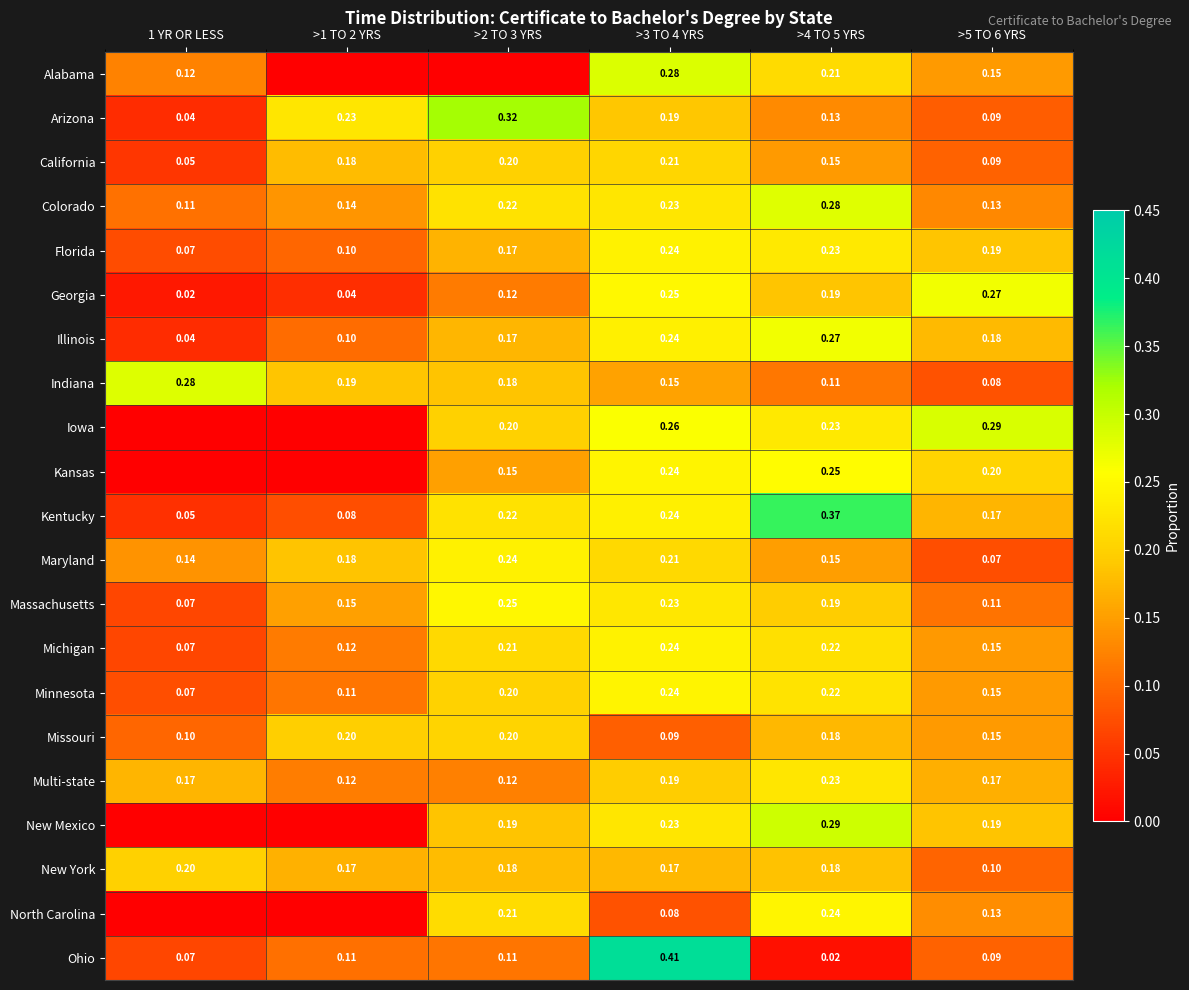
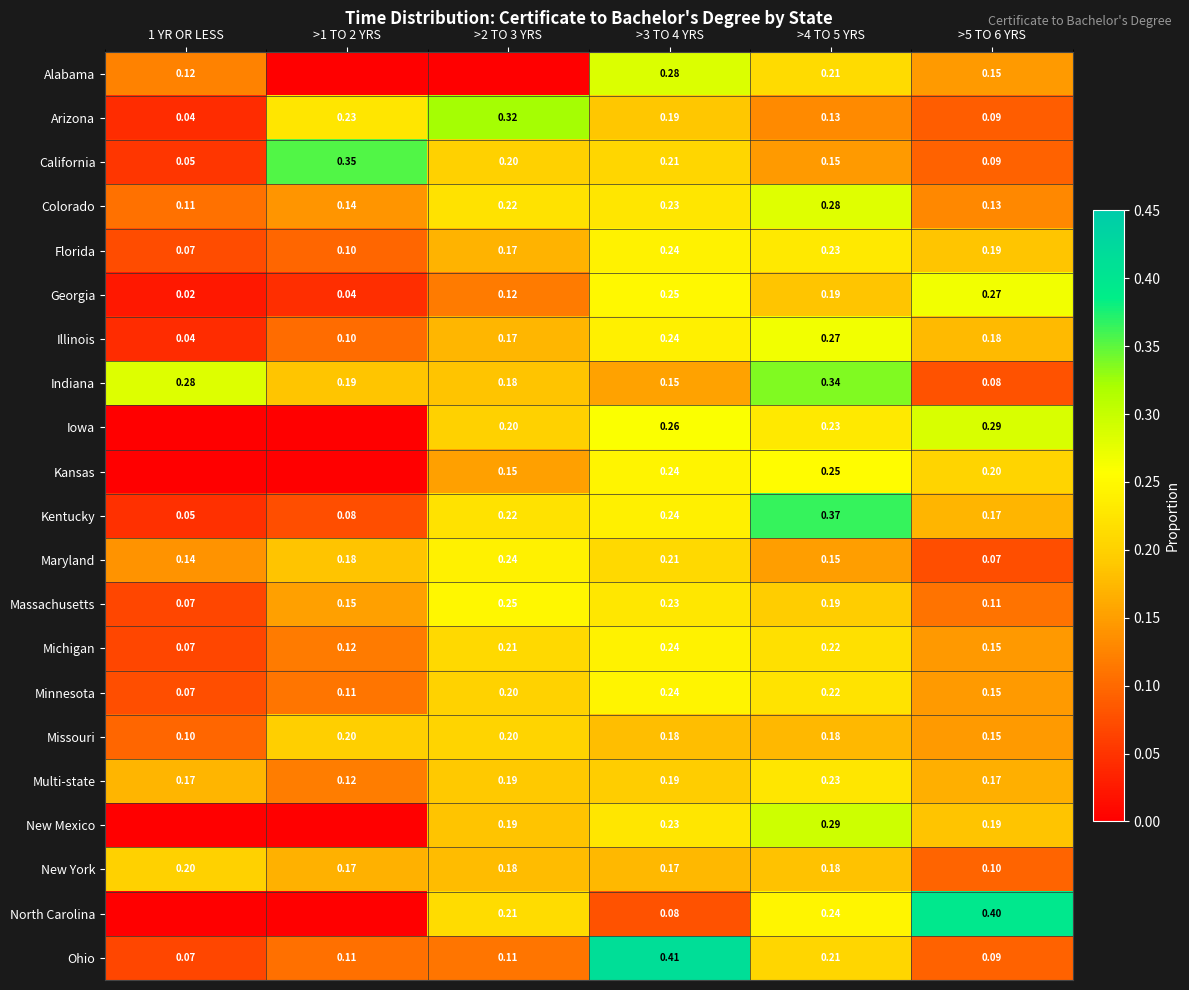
  {
    "Alabama": {
      "1 YR OR LESS": 0.12,
      ">3 TO 4 YRS": 0.28,
      ">4 TO 5 YRS": 0.21,
      ">5 TO 6 YRS": 0.15
    },
    "Arizona": {
      "1 YR OR LESS": 0.04,
      ">1 TO 2 YRS": 0.23,
      ">2 TO 3 YRS": 0.32,
      ">3 TO 4 YRS": 0.19,
      ">4 TO 5 YRS": 0.13,
      ">5 TO 6 YRS": 0.09
    },
    "California": {
      "1 YR OR LESS": 0.05,
-     ">1 TO 2 YRS": 0.18,
+     ">1 TO 2 YRS": 0.35,
      ">2 TO 3 YRS": 0.20,
      ">3 TO 4 YRS": 0.21,
      ">4 TO 5 YRS": 0.15,
      ">5 TO 6 YRS": 0.09
    },
    "Colorado": {
      "1 YR OR LESS": 0.11,
      ">1 TO 2 YRS": 0.14,
      ">2 TO 3 YRS": 0.22,
      ">3 TO 4 YRS": 0.23,
      ">4 TO 5 YRS": 0.28,
      ">5 TO 6 YRS": 0.13
    },
    "Florida": {
      "1 YR OR LESS": 0.07,
      ">1 TO 2 YRS": 0.10,
      ">2 TO 3 YRS": 0.17,
      ">3 TO 4 YRS": 0.24,
      ">4 TO 5 YRS": 0.23,
      ">5 TO 6 YRS": 0.19
    },
    "Georgia": {
      "1 YR OR LESS": 0.02,
      ">1 TO 2 YRS": 0.04,
      ">2 TO 3 YRS": 0.12,
      ">3 TO 4 YRS": 0.25,
      ">4 TO 5 YRS": 0.19,
      ">5 TO 6 YRS": 0.27
    },
    "Illinois": {
      "1 YR OR LESS": 0.04,
      ">1 TO 2 YRS": 0.10,
      ">2 TO 3 YRS": 0.17,
      ">3 TO 4 YRS": 0.24,
      ">4 TO 5 YRS": 0.27,
      ">5 TO 6 YRS": 0.18
    },
    "Indiana": {
      "1 YR OR LESS": 0.28,
      ">1 TO 2 YRS": 0.19,
      ">2 TO 3 YRS": 0.18,
      ">3 TO 4 YRS": 0.15,
-     ">4 TO 5 YRS": 0.11,
+     ">4 TO 5 YRS": 0.34,
      ">5 TO 6 YRS": 0.08
    },
    "Iowa": {
      ">2 TO 3 YRS": 0.20,
      ">3 TO 4 YRS": 0.26,
      ">4 TO 5 YRS": 0.23,
      ">5 TO 6 YRS": 0.29
    },
    "Kansas": {
      ">2 TO 3 YRS": 0.15,
      ">3 TO 4 YRS": 0.24,
      ">4 TO 5 YRS": 0.25,
      ">5 TO 6 YRS": 0.20
    },
    "Kentucky": {
      "1 YR OR LESS": 0.05,
      ">1 TO 2 YRS": 0.08,
      ">2 TO 3 YRS": 0.22,
      ">3 TO 4 YRS": 0.24,
      ">4 TO 5 YRS": 0.37,
      ">5 TO 6 YRS": 0.17
    },
    "Maryland": {
      "1 YR OR LESS": 0.14,
      ">1 TO 2 YRS": 0.18,
      ">2 TO 3 YRS": 0.24,
      ">3 TO 4 YRS": 0.21,
      ">4 TO 5 YRS": 0.15,
      ">5 TO 6 YRS": 0.07
    },
    "Massachusetts": {
      "1 YR OR LESS": 0.07,
      ">1 TO 2 YRS": 0.15,
      ">2 TO 3 YRS": 0.25,
      ">3 TO 4 YRS": 0.23,
      ">4 TO 5 YRS": 0.19,
      ">5 TO 6 YRS": 0.11
    },
    "Michigan": {
      "1 YR OR LESS": 0.07,
      ">1 TO 2 YRS": 0.12,
      ">2 TO 3 YRS": 0.21,
      ">3 TO 4 YRS": 0.24,
      ">4 TO 5 YRS": 0.22,
      ">5 TO 6 YRS": 0.15
    },
    "Minnesota": {
      "1 YR OR LESS": 0.07,
      ">1 TO 2 YRS": 0.11,
      ">2 TO 3 YRS": 0.20,
      ">3 TO 4 YRS": 0.24,
      ">4 TO 5 YRS": 0.22,
      ">5 TO 6 YRS": 0.15
    },
    "Missouri": {
      "1 YR OR LESS": 0.10,
      ">1 TO 2 YRS": 0.20,
      ">2 TO 3 YRS": 0.20,
-     ">3 TO 4 YRS": 0.09,
+     ">3 TO 4 YRS": 0.18,
      ">4 TO 5 YRS": 0.18,
      ">5 TO 6 YRS": 0.15
    },
    "Multi-state": {
      "1 YR OR LESS": 0.17,
      ">1 TO 2 YRS": 0.12,
-     ">2 TO 3 YRS": 0.12,
+     ">2 TO 3 YRS": 0.19,
      ">3 TO 4 YRS": 0.19,
      ">4 TO 5 YRS": 0.23,
      ">5 TO 6 YRS": 0.17
    },
    "New Mexico": {
      ">2 TO 3 YRS": 0.19,
      ">3 TO 4 YRS": 0.23,
      ">4 TO 5 YRS": 0.29,
      ">5 TO 6 YRS": 0.19
    },
    "New York": {
      "1 YR OR LESS": 0.20,
      ">1 TO 2 YRS": 0.17,
      ">2 TO 3 YRS": 0.18,
      ">3 TO 4 YRS": 0.17,
      ">4 TO 5 YRS": 0.18,
      ">5 TO 6 YRS": 0.10
    },
    "North Carolina": {
      ">2 TO 3 YRS": 0.21,
      ">3 TO 4 YRS": 0.08,
      ">4 TO 5 YRS": 0.24,
-     ">5 TO 6 YRS": 0.13
+     ">5 TO 6 YRS": 0.40
    },
    "Ohio": {
      "1 YR OR LESS": 0.07,
      ">1 TO 2 YRS": 0.11,
      ">2 TO 3 YRS": 0.11,
      ">3 TO 4 YRS": 0.41,
-     ">4 TO 5 YRS": 0.02,
+     ">4 TO 5 YRS": 0.21,
      ">5 TO 6 YRS": 0.09
    }
  }
